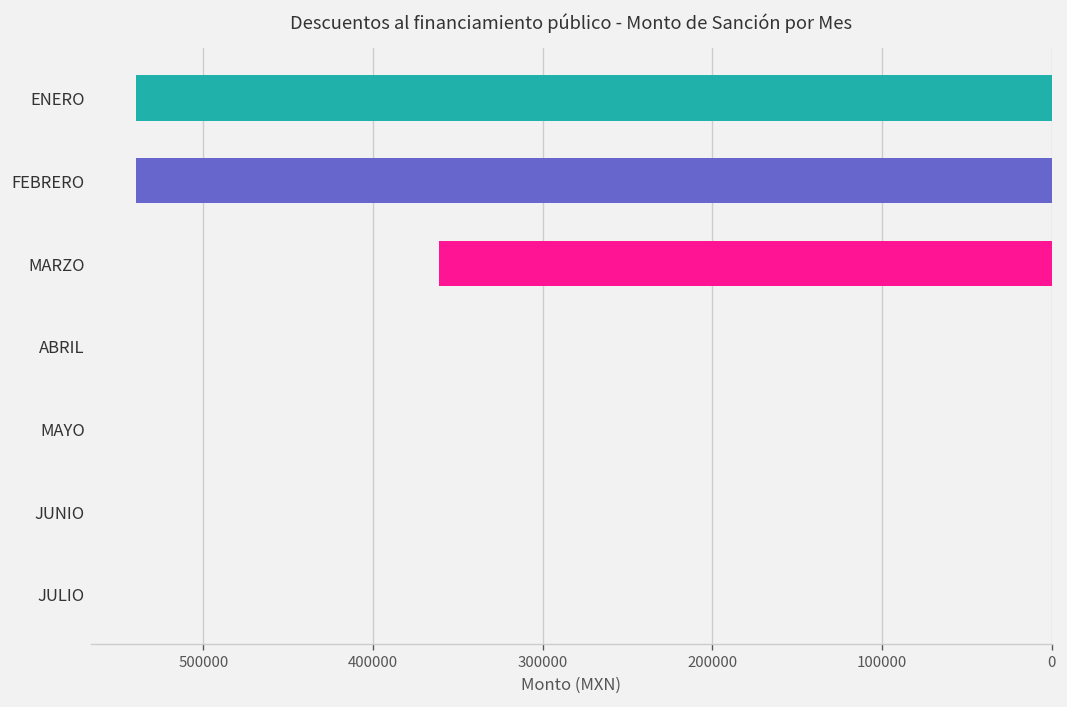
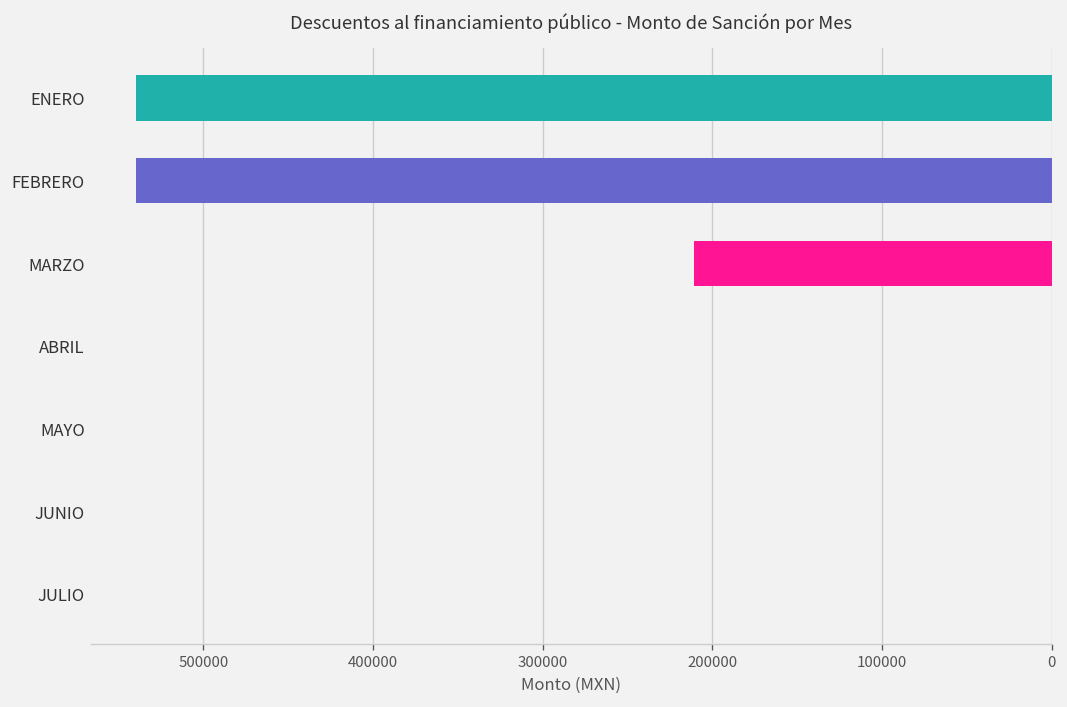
  {
    "ENERO": 539000,
    "FEBRERO": 539000,
-   "MARZO": 361000,
+   "MARZO": 211000,
    "ABRIL": 0,
    "MAYO": 0,
    "JUNIO": 0,
    "JULIO": 0
  }
